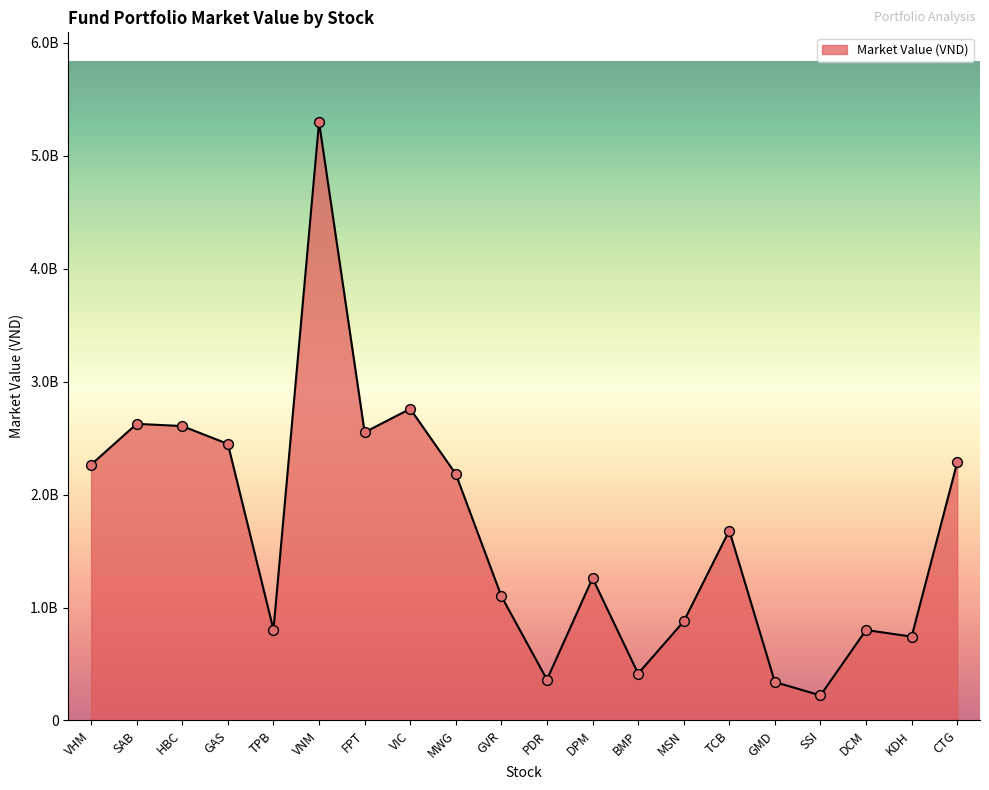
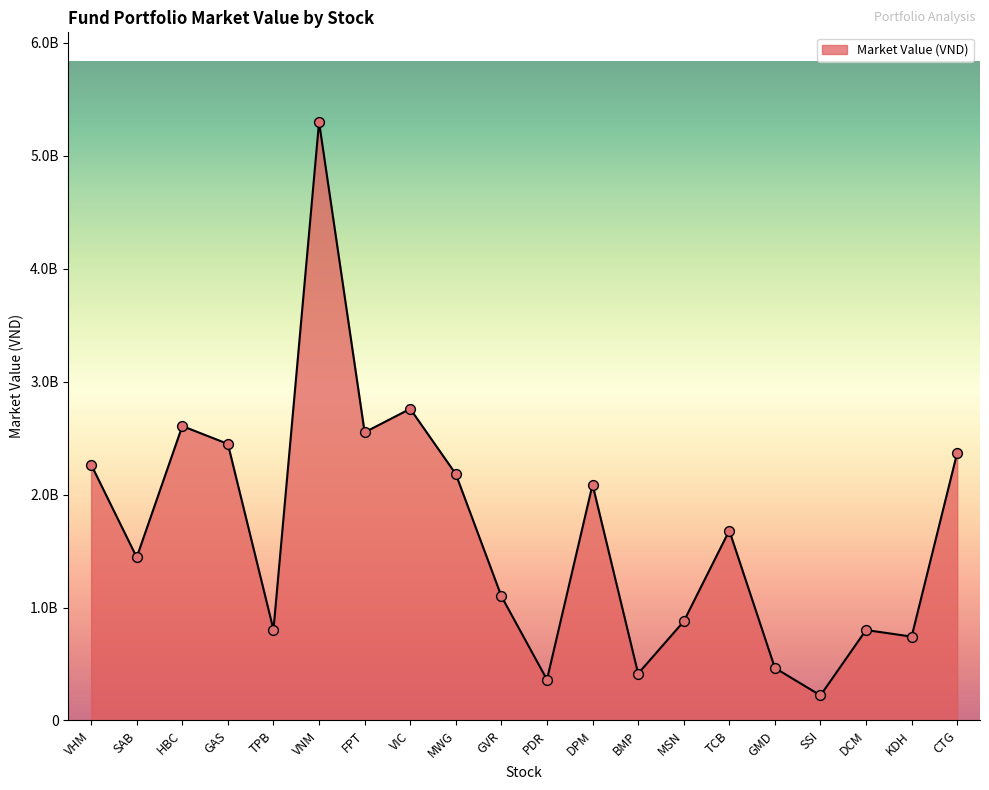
  {
    "VHM": 2270000000,
-   "SAB": 2630000000,
+   "SAB": 1440000000,
    "HBC": 2610000000,
    "GAS": 2450000000,
    "TPB": 800000000,
    "VNM": 5300000000,
    "FPT": 2550000000,
    "VIC": 2760000000,
    "MWG": 2180000000,
    "GVR": 1100000000,
    "PDR": 360000000,
-   "DPM": 1260000000,
+   "DPM": 2090000000,
    "BMP": 420000000,
    "MSN": 880000000,
    "TCB": 1680000000,
-   "GMD": 340000000,
+   "GMD": 470000000,
    "SSI": 220000000,
    "DCM": 800000000,
    "KDH": 740000000,
-   "CTG": 2280000000
+   "CTG": 2370000000
  }
